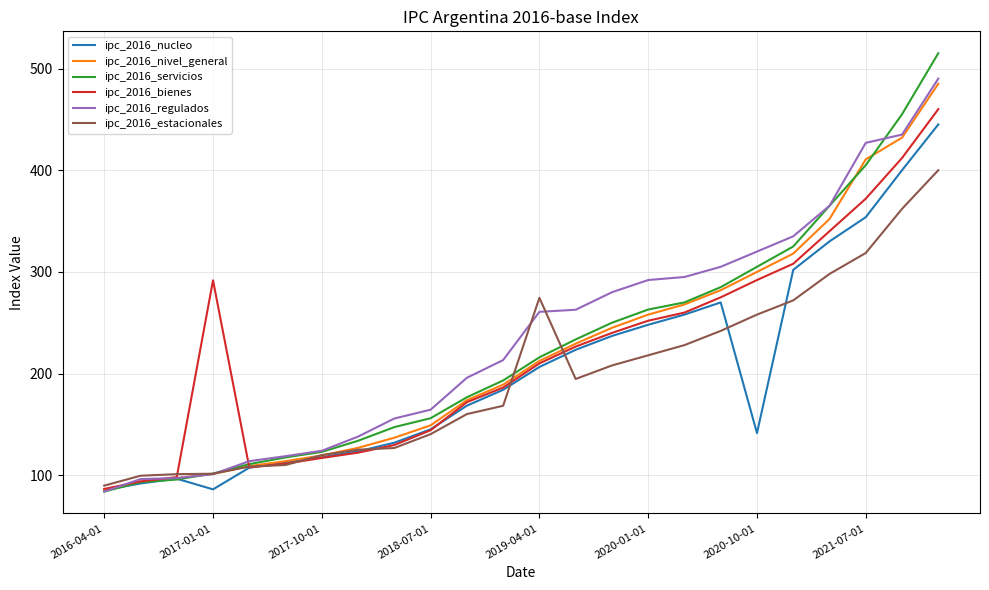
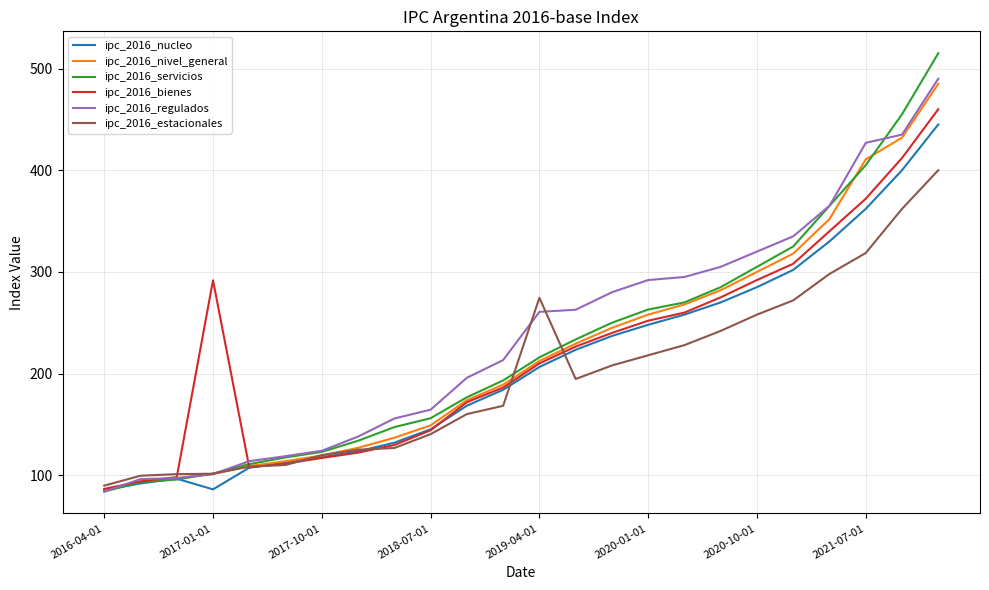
  {
    "ipc_2016_nucleo": {
      "2017-01-01": 86,
      "2019-04-01": 206,
      "2020-01-01": 248,
-     "2020-10-01": 142,
-     "2021-07-01": 354
+     "2020-10-01": 285,
+     "2021-07-01": 362
    },
    "ipc_2016_nivel_general": {
      "2018-07-01": 149,
      "2020-01-01": 258,
      "2020-10-01": 300,
      "2021-07-01": 411
    },
    "ipc_2016_servicios": {
      "2018-07-01": 156,
      "2019-04-01": 216,
      "2020-01-01": 263,
      "2020-10-01": 305,
      "2021-07-01": 405
    },
    "ipc_2016_bienes": {
      "2017-01-01": 292,
      "2020-01-01": 252,
      "2020-10-01": 292,
      "2021-07-01": 372
    },
    "ipc_2016_regulados": {
      "2018-07-01": 165,
      "2019-04-01": 261,
      "2020-01-01": 292,
      "2020-10-01": 320,
      "2021-07-01": 427
    },
    "ipc_2016_estacionales": {
      "2016-04-01": 90,
      "2018-07-01": 140,
      "2019-04-01": 275,
      "2020-01-01": 218,
      "2020-10-01": 258,
      "2021-07-01": 319
    }
  }
